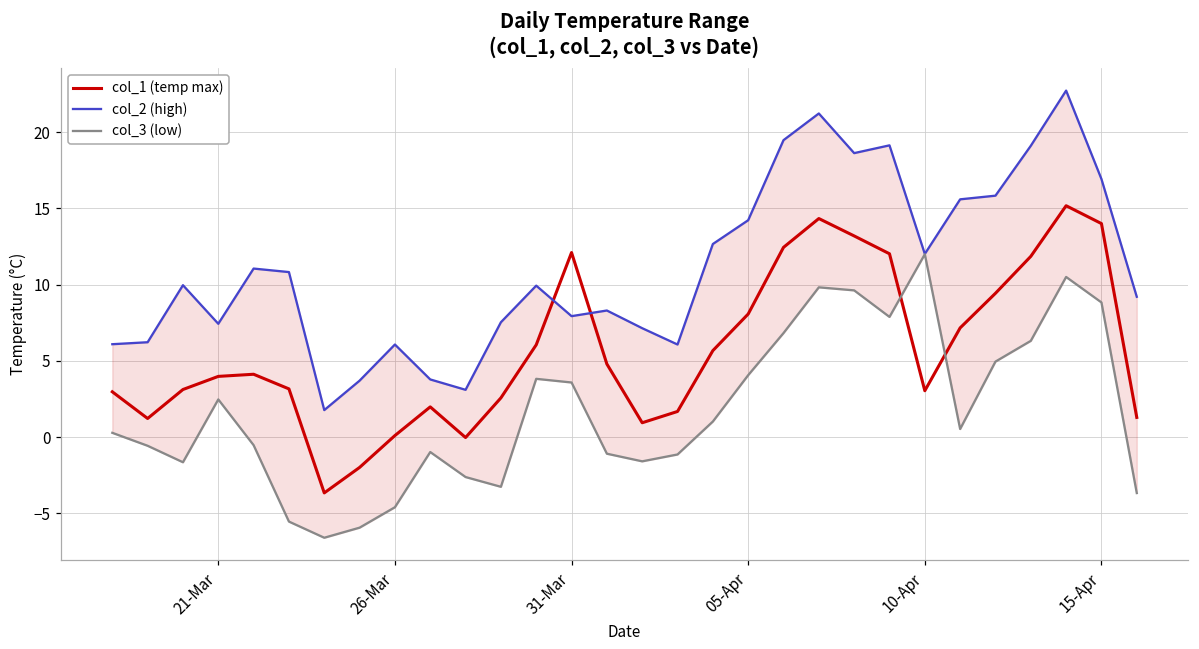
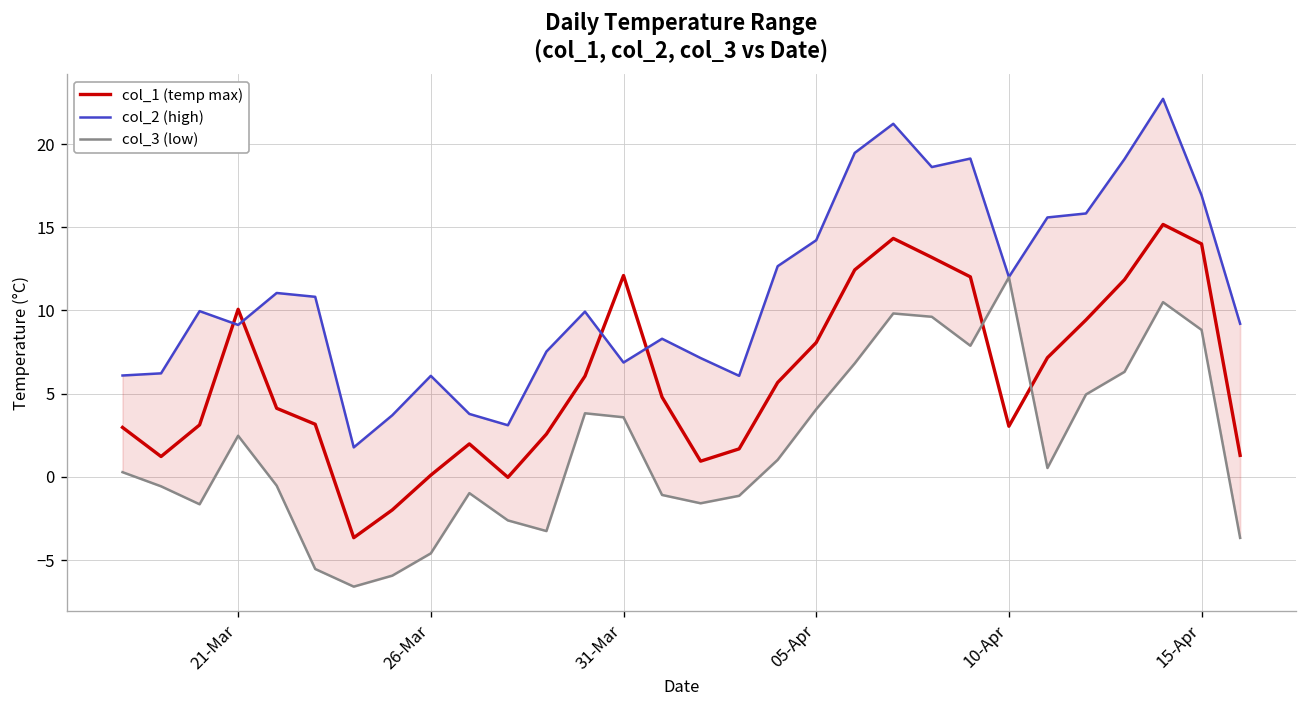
  {
    "col_1 (temp max)": {
-     "21-Mar": 4.0,
+     "21-Mar": 10.1,
      "26-Mar": 0.1,
      "31-Mar": 12.1,
      "05-Apr": 8.1,
      "10-Apr": 3.0,
      "15-Apr": 14.0
    },
    "col_2 (high)": {
-     "21-Mar": 7.4,
+     "21-Mar": 9.1,
      "26-Mar": 6.1,
-     "31-Mar": 7.9,
+     "31-Mar": 6.9,
      "05-Apr": 14.2,
      "15-Apr": 16.9
    },
    "col_3 (low)": {
      "21-Mar": 2.5,
      "26-Mar": -4.6,
      "31-Mar": 3.6,
      "05-Apr": 4.1,
      "15-Apr": 8.8
    }
  }
